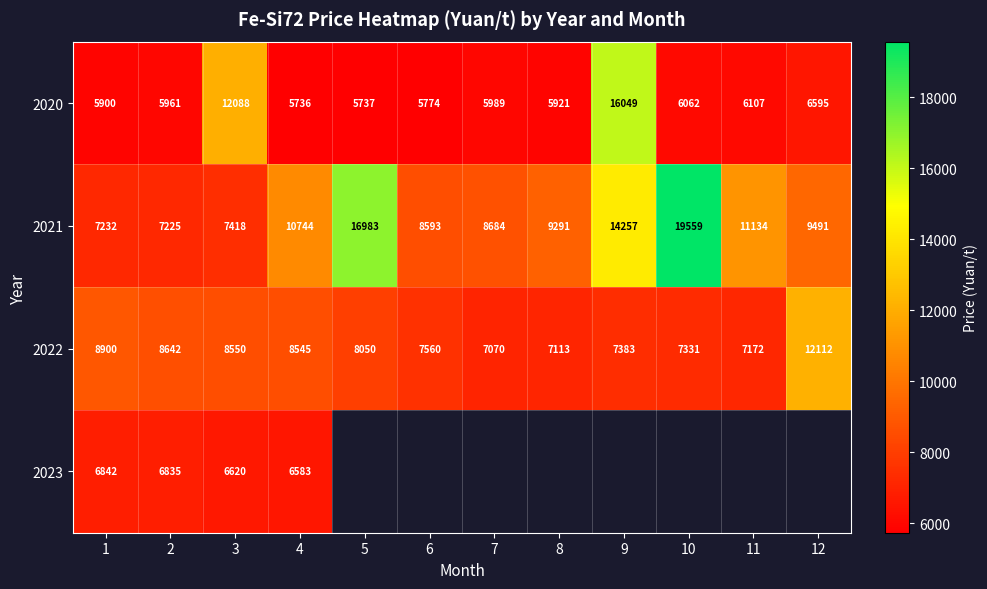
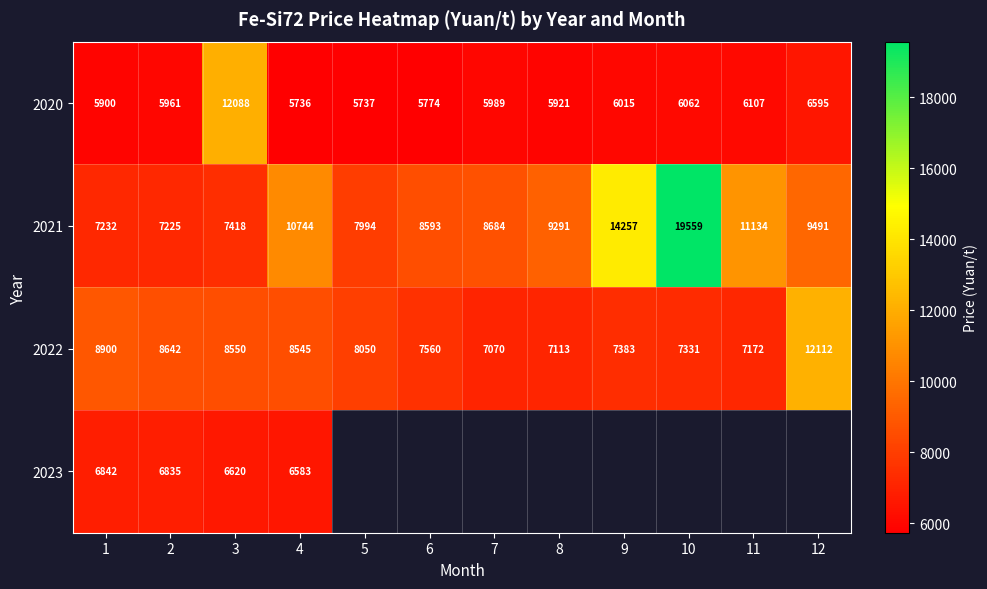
  {
    "2020": {
      "1": 5900,
      "2": 5961,
      "3": 12088,
      "4": 5736,
      "5": 5737,
      "6": 5774,
      "7": 5989,
      "8": 5921,
-     "9": 16049,
+     "9": 6015,
      "10": 6062,
      "11": 6107,
      "12": 6595
    },
    "2021": {
      "1": 7232,
      "2": 7225,
      "3": 7418,
      "4": 10744,
-     "5": 16983,
+     "5": 7994,
      "6": 8593,
      "7": 8684,
      "8": 9291,
      "9": 14257,
      "10": 19559,
      "11": 11134,
      "12": 9491
    },
    "2022": {
      "1": 8900,
      "2": 8642,
      "3": 8550,
      "4": 8545,
      "5": 8050,
      "6": 7560,
      "7": 7070,
      "8": 7113,
      "9": 7383,
      "10": 7331,
      "11": 7172,
      "12": 12112
    },
    "2023": {
      "1": 6842,
      "2": 6835,
      "3": 6620,
      "4": 6583
    }
  }
